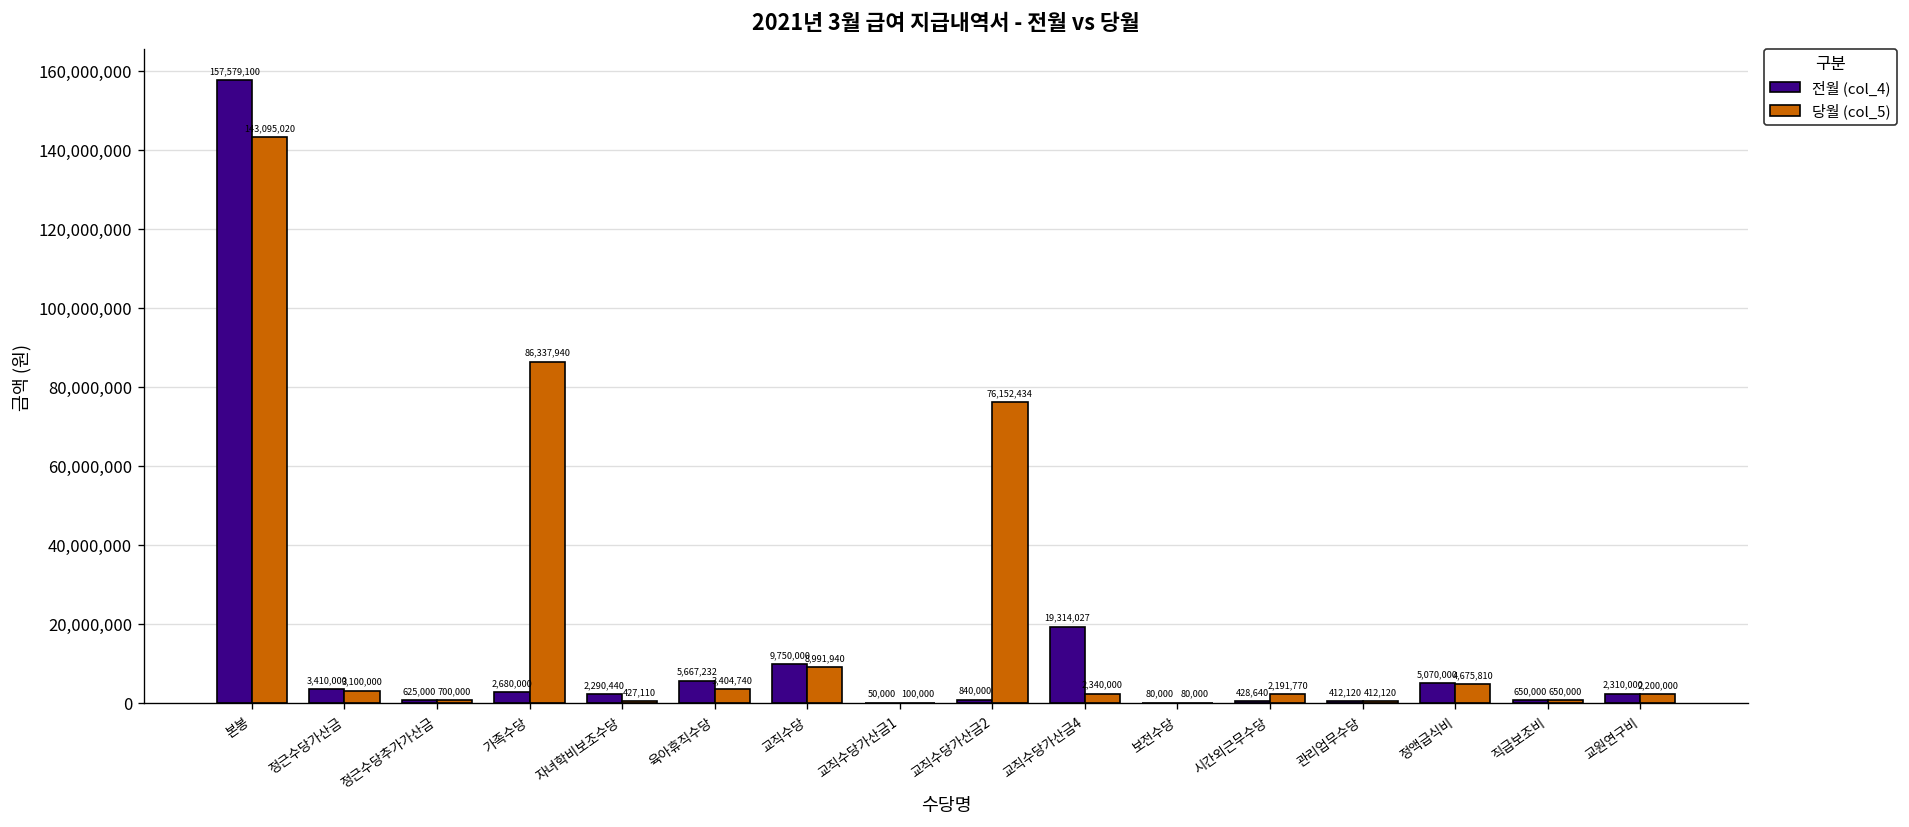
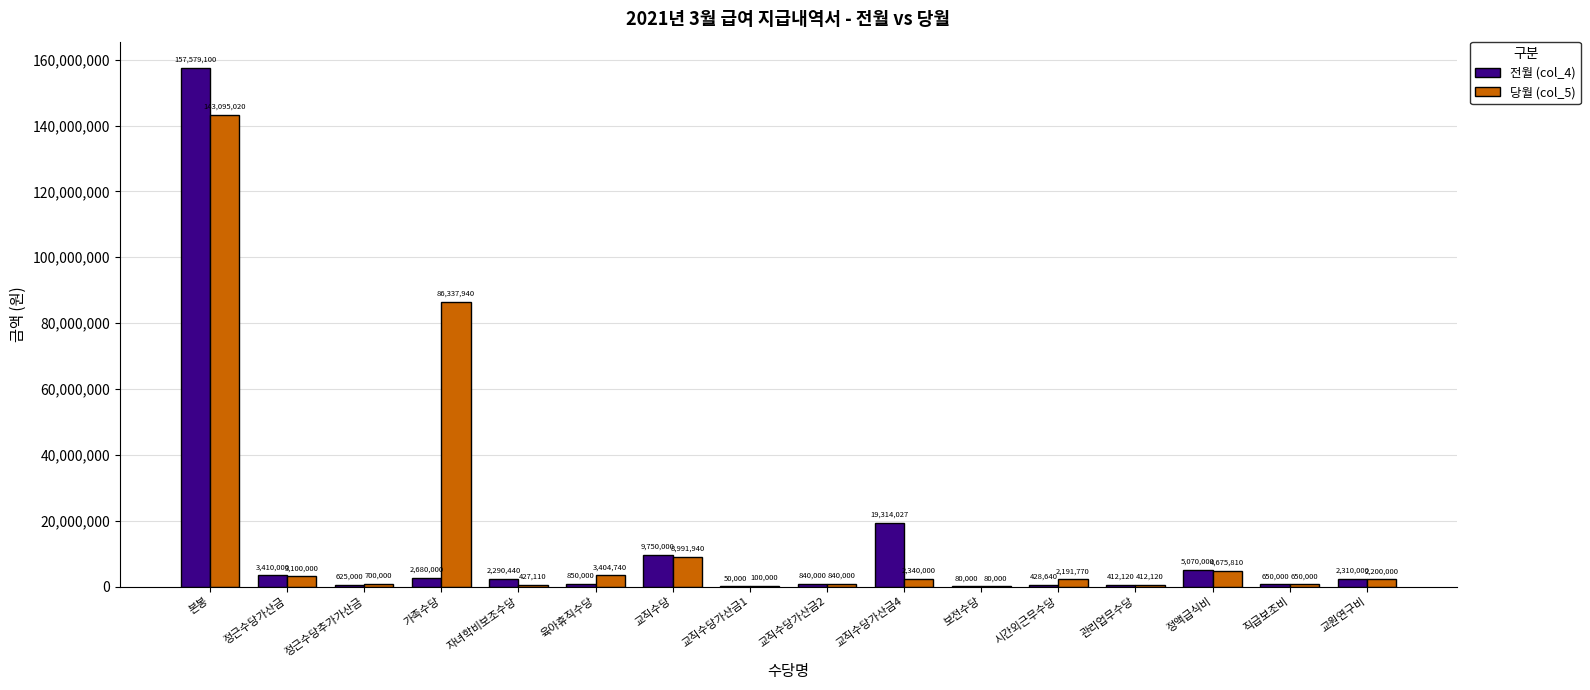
  {
    "전월 (col_4)": {
      "본봉": "157,579,100",
      "정근수당가산금": "3,410,000",
      "정근수당추가가산금": "625,000",
      "가족수당": "2,680,000",
      "자녀학비보조수당": "2,290,440",
-     "육아휴직수당": "5,667,232",
+     "육아휴직수당": "850,000",
      "교직수당": "9,750,000",
      "교직수당가산금1": "50,000",
      "교직수당가산금2": "840,000",
      "교직수당가산금4": "19,314,027",
      "보전수당": "80,000",
      "시간외근무수당": "428,640",
      "관리업무수당": "412,120",
      "정액급식비": "5,070,000",
      "직급보조비": "650,000",
      "교원연구비": "2,310,000"
    },
    "당월 (col_5)": {
      "본봉": "143,095,020",
      "정근수당가산금": "3,100,000",
      "정근수당추가가산금": "700,000",
      "가족수당": "86,337,940",
      "자녀학비보조수당": "427,110",
      "육아휴직수당": "3,404,740",
      "교직수당": "8,991,940",
      "교직수당가산금1": "100,000",
-     "교직수당가산금2": "76,152,434",
+     "교직수당가산금2": "840,000",
      "교직수당가산금4": "2,340,000",
      "보전수당": "80,000",
      "시간외근무수당": "2,191,770",
      "관리업무수당": "412,120",
      "정액급식비": "4,675,810",
      "직급보조비": "650,000",
      "교원연구비": "2,200,000"
    }
  }
